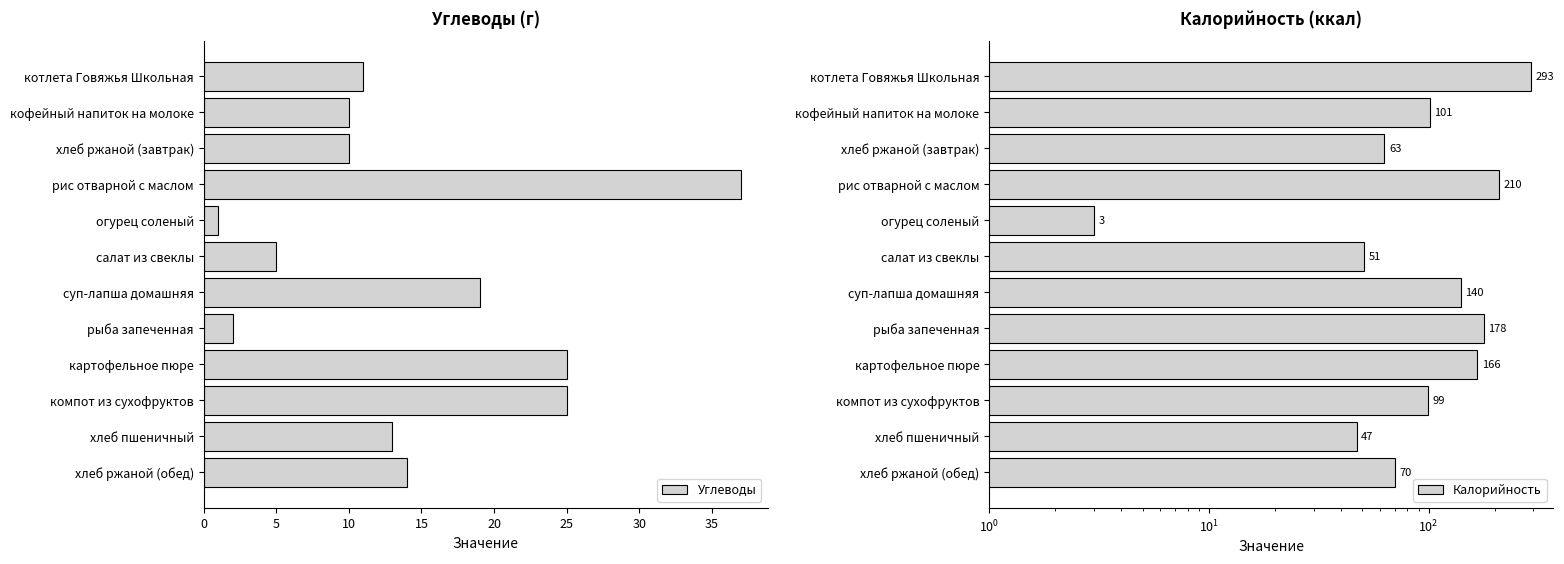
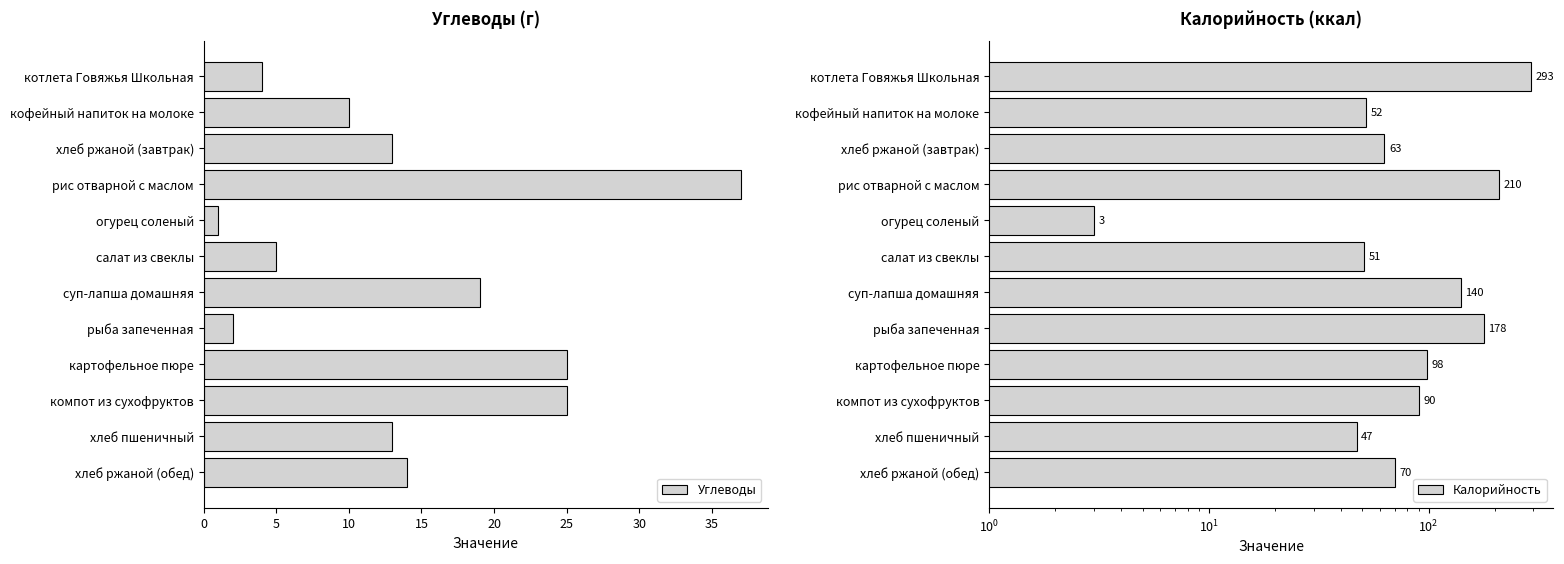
  {
    "Углеводы (г)": {
-     "котлета Говяжья Школьная": 11,
+     "котлета Говяжья Школьная": 4,
      "кофейный напиток на молоке": 10,
-     "хлеб ржаной (завтрак)": 10,
+     "хлеб ржаной (завтрак)": 13,
      "рис отварной с маслом": 37,
      "огурец соленый": 1,
      "салат из свеклы": 5,
      "суп-лапша домашняя": 19,
      "рыба запеченная": 2,
      "картофельное пюре": 25,
      "компот из сухофруктов": 25,
      "хлеб пшеничный": 13,
      "хлеб ржаной (обед)": 14
    },
    "Калорийность (ккал)": {
      "котлета Говяжья Школьная": 293,
-     "кофейный напиток на молоке": 101,
+     "кофейный напиток на молоке": 52,
      "хлеб ржаной (завтрак)": 63,
      "рис отварной с маслом": 210,
      "огурец соленый": 3,
      "салат из свеклы": 51,
      "суп-лапша домашняя": 140,
      "рыба запеченная": 178,
-     "картофельное пюре": 166,
-     "компот из сухофруктов": 99,
+     "картофельное пюре": 98,
+     "компот из сухофруктов": 90,
      "хлеб пшеничный": 47,
      "хлеб ржаной (обед)": 70
    }
  }
